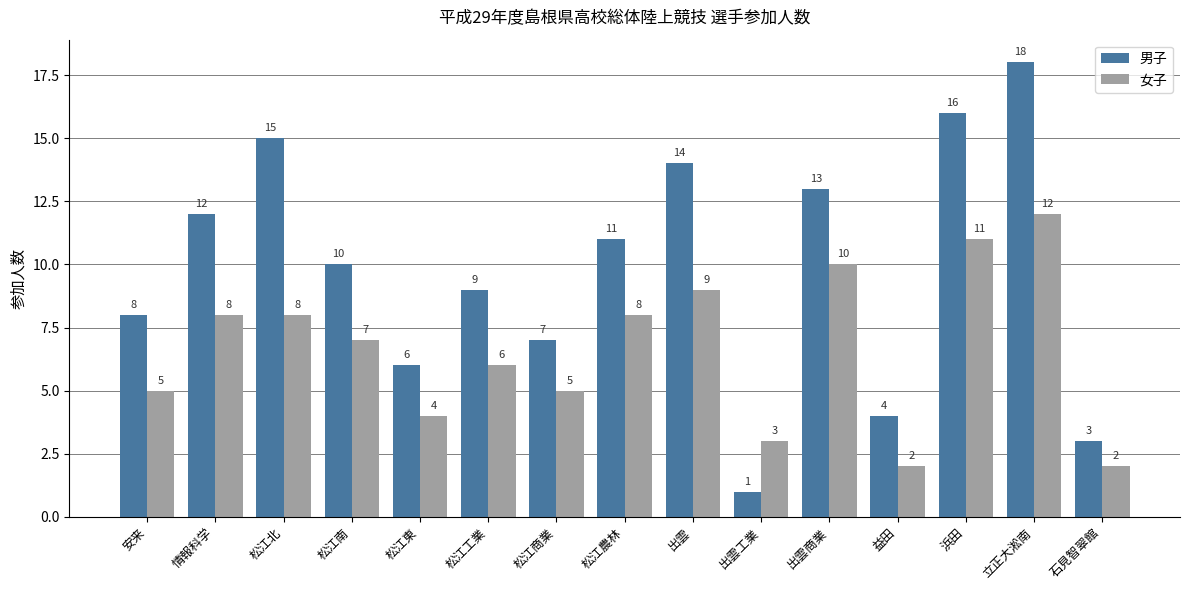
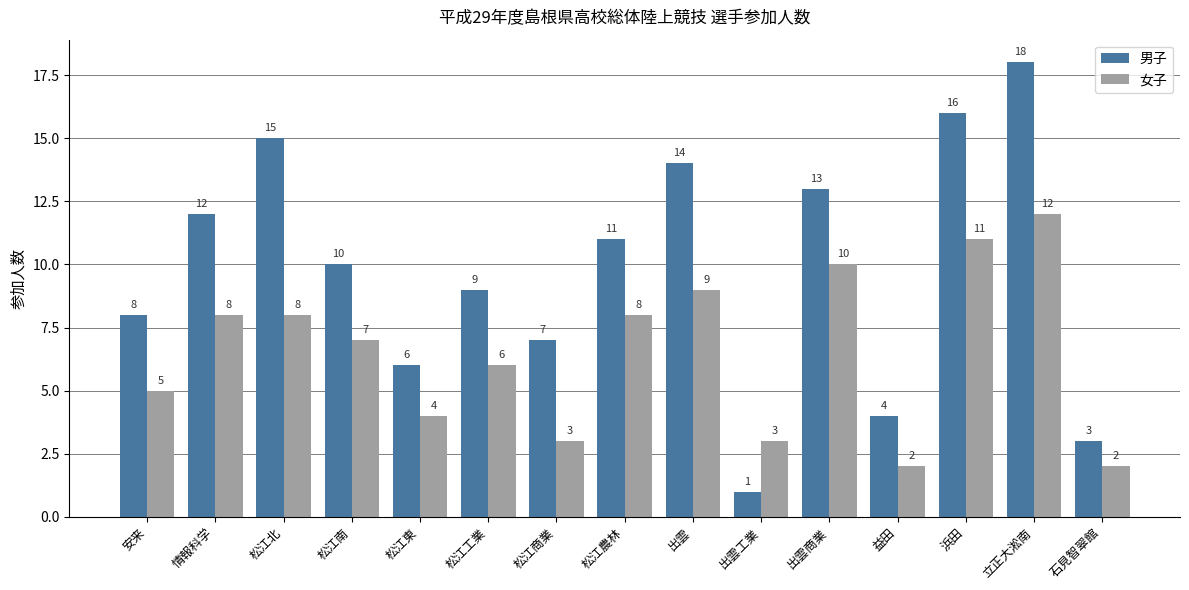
  {
    "男子": {
      "安来": 8,
      "情報科学": 12,
      "松江北": 15,
      "松江南": 10,
      "松江東": 6,
      "松江工業": 9,
      "松江商業": 7,
      "松江農林": 11,
      "出雲": 14,
      "出雲工業": 1,
      "出雲商業": 13,
      "益田": 4,
      "浜田": 16,
      "立正大淞南": 18,
      "石見智翠館": 3
    },
    "女子": {
      "安来": 5,
      "情報科学": 8,
      "松江北": 8,
      "松江南": 7,
      "松江東": 4,
      "松江工業": 6,
-     "松江商業": 5,
+     "松江商業": 3,
      "松江農林": 8,
      "出雲": 9,
      "出雲工業": 3,
      "出雲商業": 10,
      "益田": 2,
      "浜田": 11,
      "立正大淞南": 12,
      "石見智翠館": 2
    }
  }
